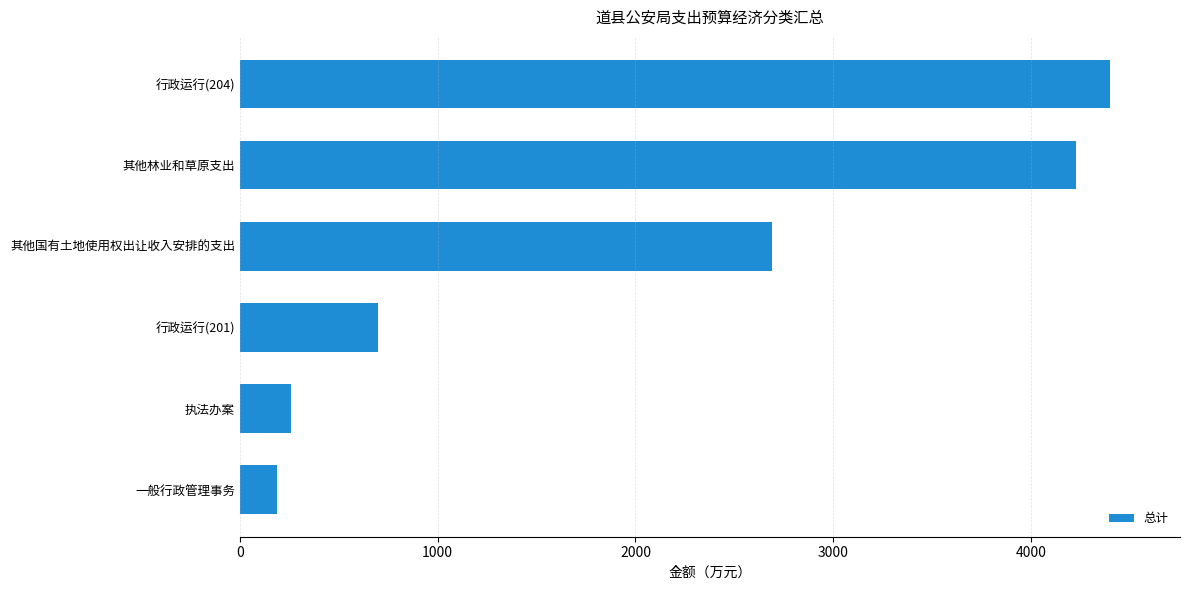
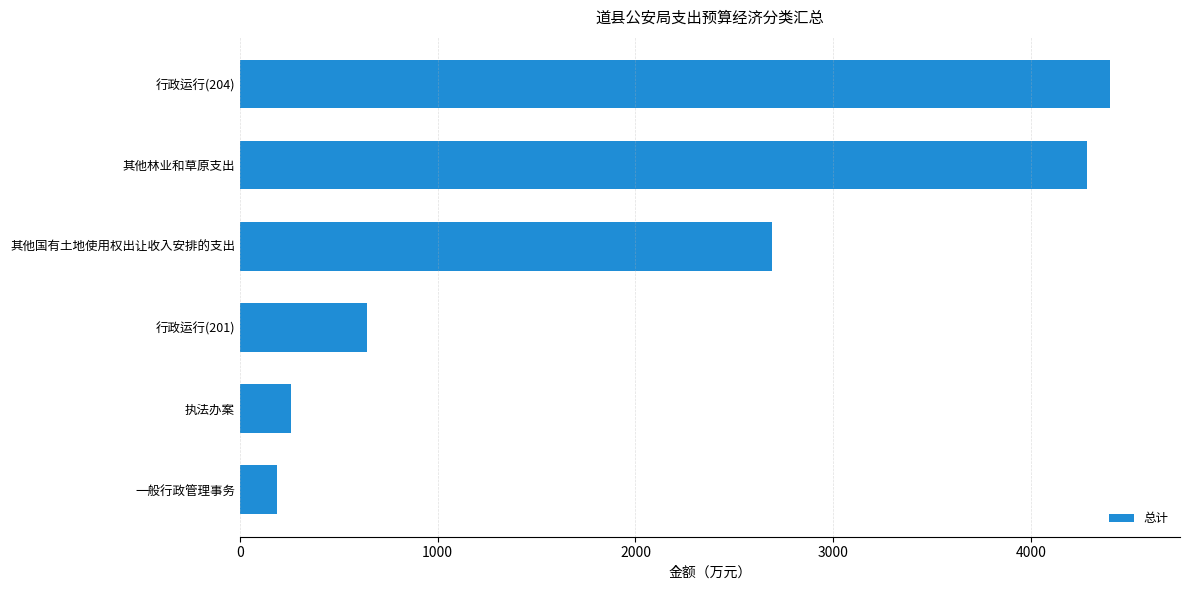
  {
    "行政运行(204)": 4400,
-   "其他林业和草原支出": 4230,
+   "其他林业和草原支出": 4280,
    "其他国有土地使用权出让收入安排的支出": 2690,
-   "行政运行(201)": 700,
+   "行政运行(201)": 640,
    "执法办案": 260,
    "一般行政管理事务": 190
  }
